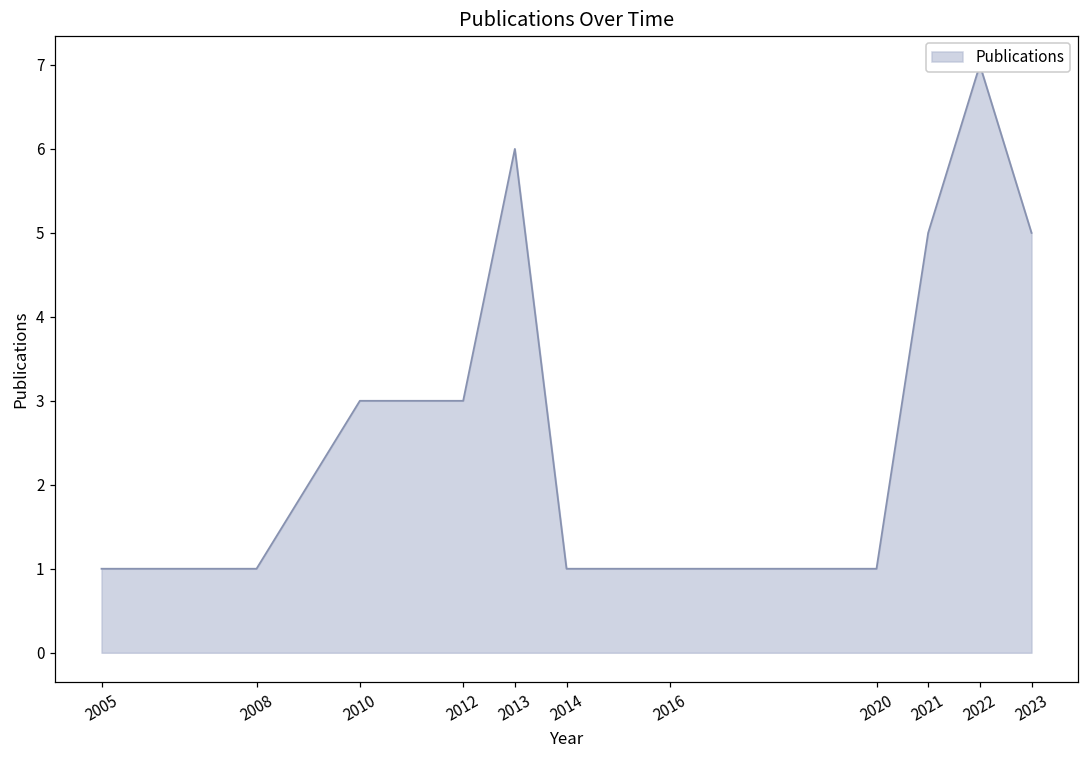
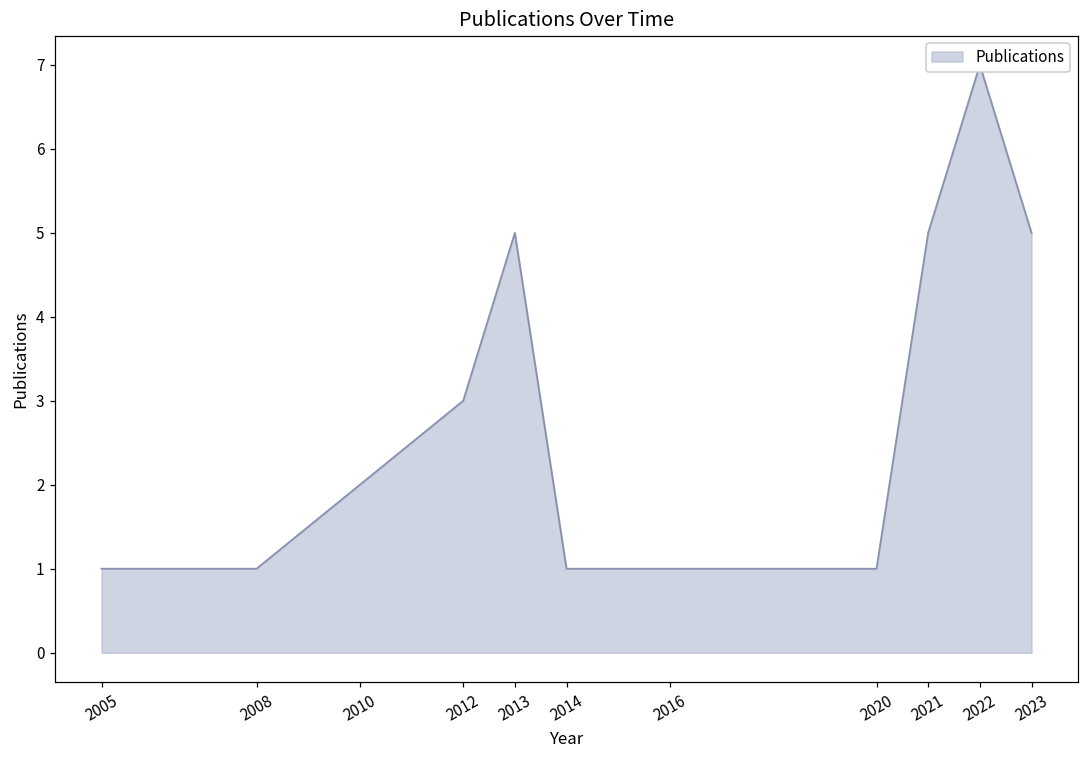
  {
    "2005": 1,
    "2008": 1,
-   "2010": 3,
+   "2010": 2,
    "2012": 3,
-   "2013": 6,
+   "2013": 5,
    "2014": 1,
    "2016": 1,
    "2020": 1,
    "2021": 5,
    "2023": 5
  }
